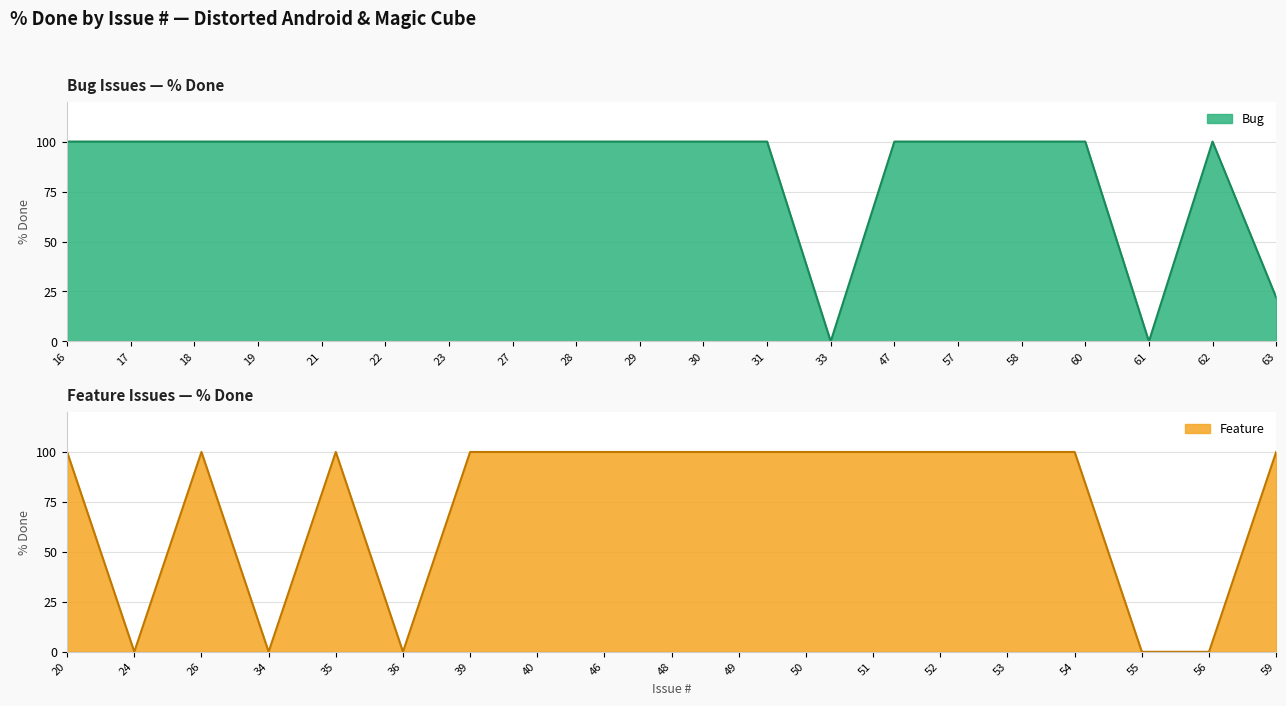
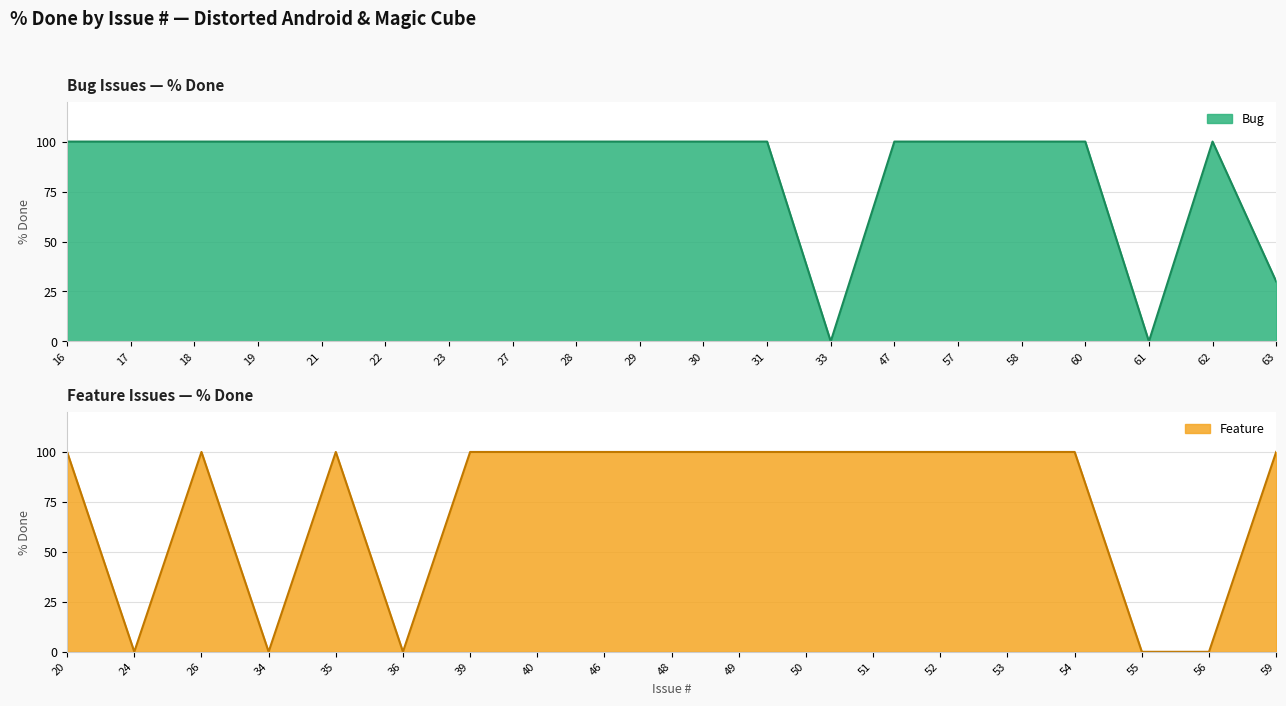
  {
    "Bug Issues — % Done": {
      "16": 100,
      "17": 100,
      "18": 100,
      "19": 100,
      "21": 100,
      "22": 100,
      "23": 100,
      "27": 100,
      "28": 100,
      "29": 100,
      "30": 100,
      "31": 100,
      "33": 0,
      "47": 100,
      "57": 100,
      "58": 100,
      "60": 100,
      "61": 0,
      "62": 100,
-     "63": 22
+     "63": 30
    },
    "Feature Issues — % Done": {
      "20": 100,
      "24": 0,
      "26": 100,
      "34": 0,
      "35": 100,
      "36": 0,
      "39": 100,
      "40": 100,
      "46": 100,
      "48": 100,
      "49": 100,
      "50": 100,
      "51": 100,
      "52": 100,
      "53": 100,
      "54": 100,
      "55": 0,
      "56": 0,
      "59": 100
    }
  }
